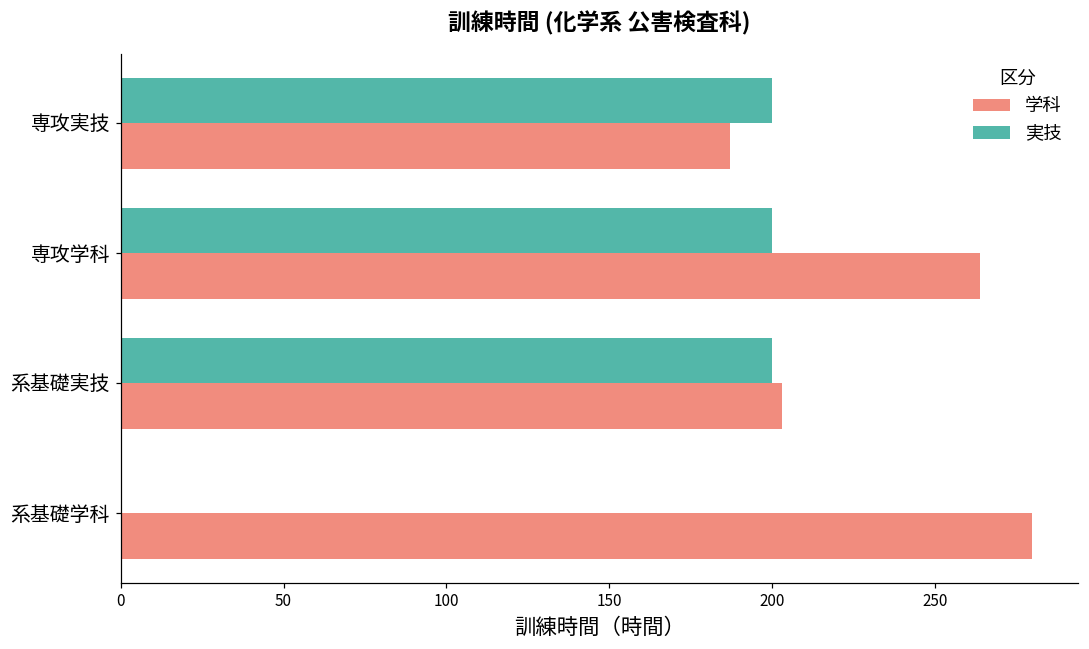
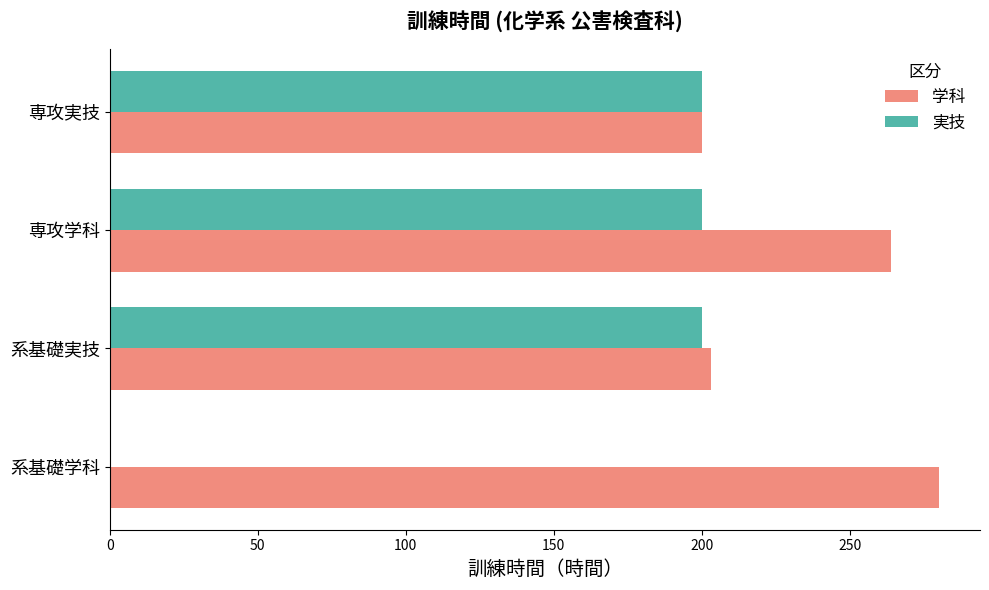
  {
    "学科": {
-     "専攻実技": 187,
+     "専攻実技": 200,
      "専攻学科": 264,
      "系基礎実技": 203,
      "系基礎学科": 280
    },
    "実技": {
      "専攻実技": 200,
      "専攻学科": 200,
      "系基礎実技": 200,
      "系基礎学科": 0
    }
  }
